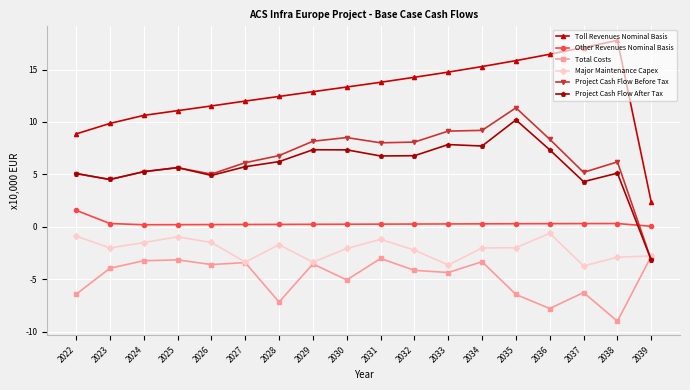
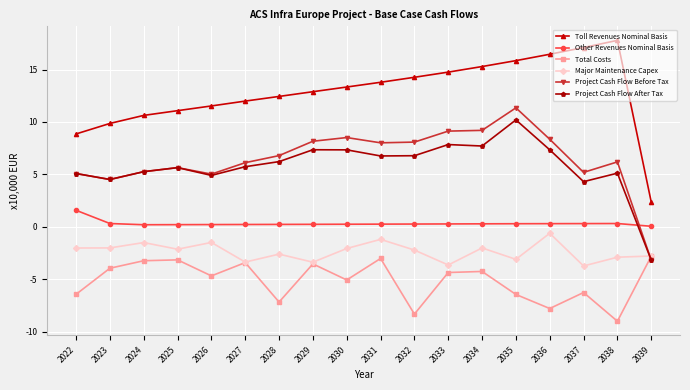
  {
    "Total Costs": {
      "2022": -6.4,
      "2023": -4.0,
      "2024": -3.2,
      "2025": -3.2,
-     "2026": -3.6,
+     "2026": -4.7,
      "2028": -7.2,
      "2030": -5.1,
      "2031": -3.0,
-     "2032": -4.2,
+     "2032": -8.3,
      "2033": -4.4,
-     "2034": -3.3,
+     "2034": -4.3,
      "2035": -6.5,
      "2036": -7.8,
      "2037": -6.3,
      "2038": -9.0
    },
    "Major Maintenance Capex": {
-     "2022": -0.9,
+     "2022": -2.0,
      "2023": -2.0,
      "2024": -1.5,
-     "2025": -1.0,
+     "2025": -2.1,
      "2026": -1.5,
-     "2028": -1.7,
+     "2028": -2.6,
      "2030": -2.1,
      "2031": -1.2,
      "2032": -2.2,
      "2033": -3.6,
      "2034": -2.0,
-     "2035": -2.0,
+     "2035": -3.1,
      "2036": -0.6,
      "2037": -3.7,
      "2038": -2.9
    }
  }
